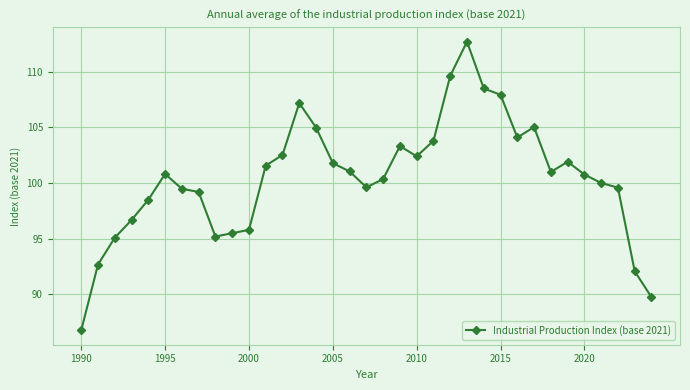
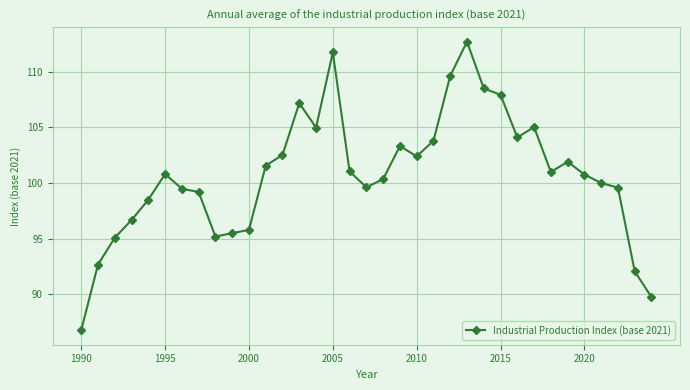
  {
    "1990": 86.7,
    "1995": 100.8,
    "2000": 95.8,
-   "2005": 101.8,
+   "2005": 111.8,
    "2010": 102.4,
    "2015": 107.9,
    "2020": 100.8
  }
